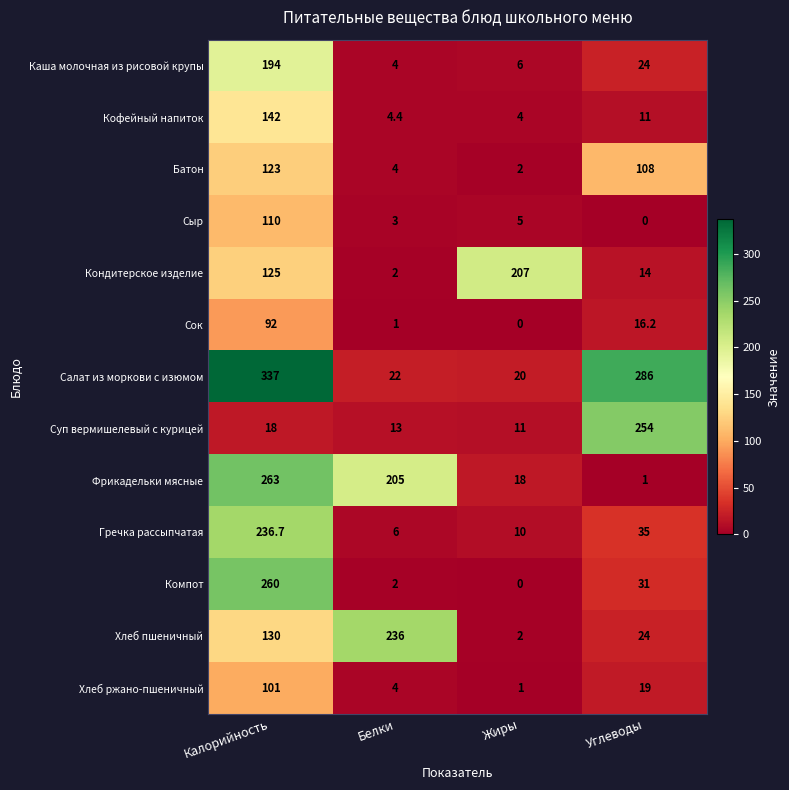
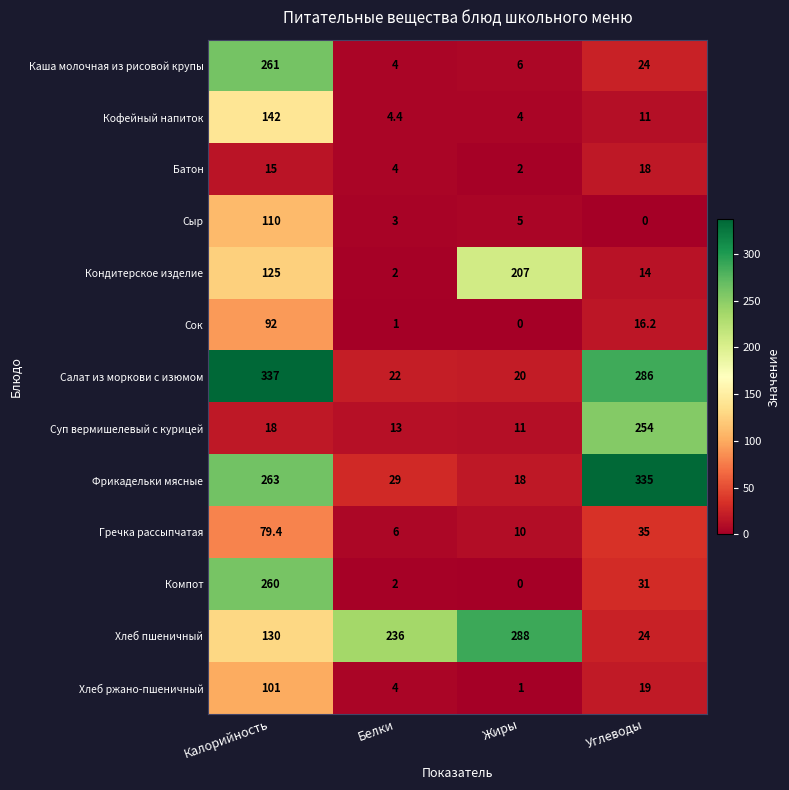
  {
    "Каша молочная из рисовой крупы": {
-     "Калорийность": 194,
+     "Калорийность": 261,
      "Белки": 4,
      "Жиры": 6,
      "Углеводы": 24
    },
    "Кофейный напиток": {
      "Калорийность": 142,
      "Белки": 4.4,
      "Жиры": 4,
      "Углеводы": 11
    },
    "Батон": {
-     "Калорийность": 123,
+     "Калорийность": 15,
      "Белки": 4,
      "Жиры": 2,
-     "Углеводы": 108
+     "Углеводы": 18
    },
    "Сыр": {
      "Калорийность": 110,
      "Белки": 3,
      "Жиры": 5,
      "Углеводы": 0
    },
    "Кондитерское изделие": {
      "Калорийность": 125,
      "Белки": 2,
      "Жиры": 207,
      "Углеводы": 14
    },
    "Сок": {
      "Калорийность": 92,
      "Белки": 1,
      "Жиры": 0,
      "Углеводы": 16.2
    },
    "Салат из моркови с изюмом": {
      "Калорийность": 337,
      "Белки": 22,
      "Жиры": 20,
      "Углеводы": 286
    },
    "Суп вермишелевый с курицей": {
      "Калорийность": 18,
      "Белки": 13,
      "Жиры": 11,
      "Углеводы": 254
    },
    "Фрикадельки мясные": {
      "Калорийность": 263,
-     "Белки": 205,
+     "Белки": 29,
      "Жиры": 18,
-     "Углеводы": 1
+     "Углеводы": 335
    },
    "Гречка рассыпчатая": {
-     "Калорийность": 236.7,
+     "Калорийность": 79.4,
      "Белки": 6,
      "Жиры": 10,
      "Углеводы": 35
    },
    "Компот": {
      "Калорийность": 260,
      "Белки": 2,
      "Жиры": 0,
      "Углеводы": 31
    },
    "Хлеб пшеничный": {
      "Калорийность": 130,
      "Белки": 236,
-     "Жиры": 2,
+     "Жиры": 288,
      "Углеводы": 24
    },
    "Хлеб ржано-пшеничный": {
      "Калорийность": 101,
      "Белки": 4,
      "Жиры": 1,
      "Углеводы": 19
    }
  }
